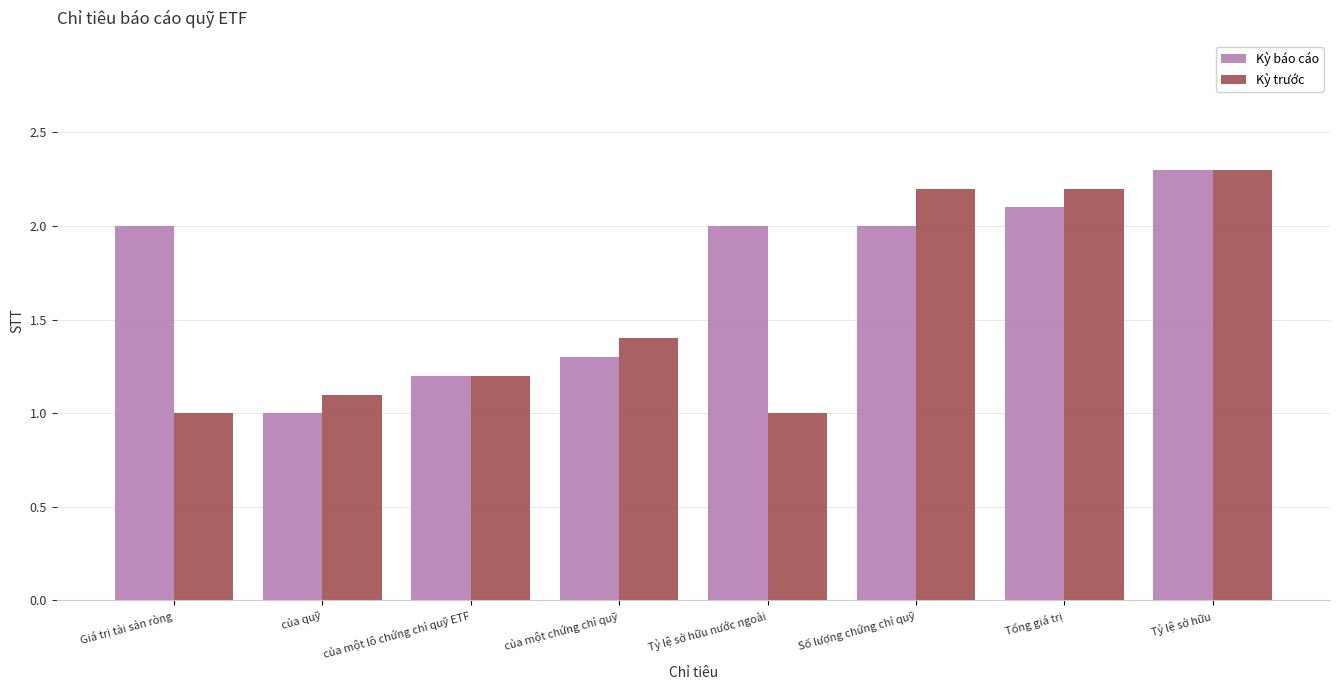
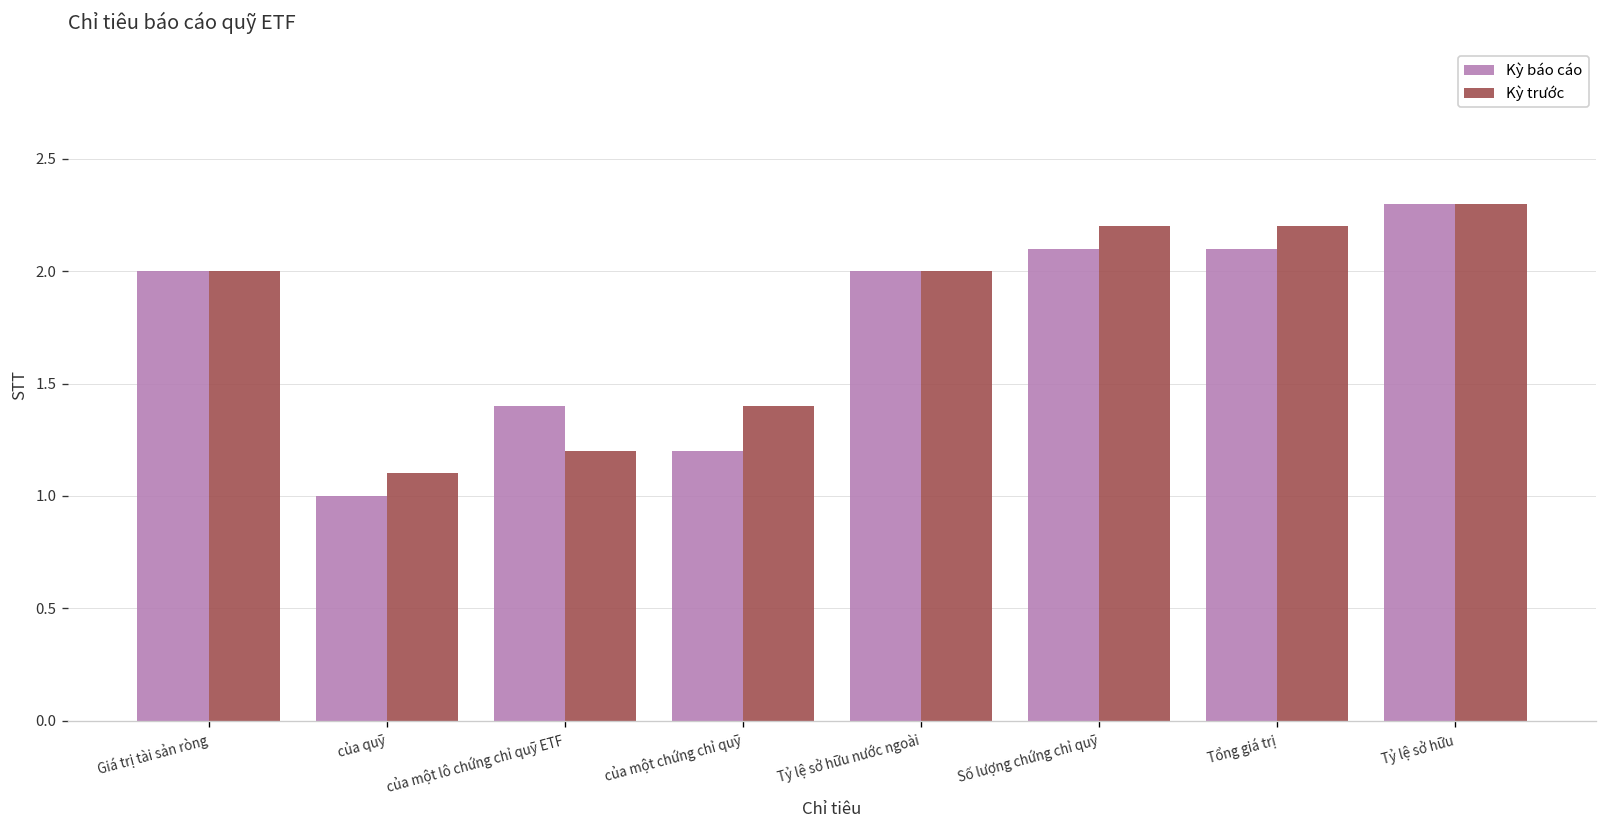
  {
    "Kỳ báo cáo": {
      "Giá trị tài sản ròng": 2.0,
      "của quỹ": 1.0,
-     "của một lô chứng chỉ quỹ ETF": 1.2,
-     "của một chứng chỉ quỹ": 1.3,
+     "của một lô chứng chỉ quỹ ETF": 1.4,
+     "của một chứng chỉ quỹ": 1.2,
      "Tỷ lệ sở hữu nước ngoài": 2.0,
-     "Số lượng chứng chỉ quỹ": 2.0,
+     "Số lượng chứng chỉ quỹ": 2.1,
      "Tổng giá trị": 2.1,
      "Tỷ lệ sở hữu": 2.3
    },
    "Kỳ trước": {
-     "Giá trị tài sản ròng": 1,
+     "Giá trị tài sản ròng": 2,
      "của quỹ": 1.10,
      "của một lô chứng chỉ quỹ ETF": 1.20,
      "của một chứng chỉ quỹ": 1.40,
-     "Tỷ lệ sở hữu nước ngoài": 1,
+     "Tỷ lệ sở hữu nước ngoài": 2,
      "Số lượng chứng chỉ quỹ": 2.20,
      "Tổng giá trị": 2.20,
      "Tỷ lệ sở hữu": 2.30
    }
  }
